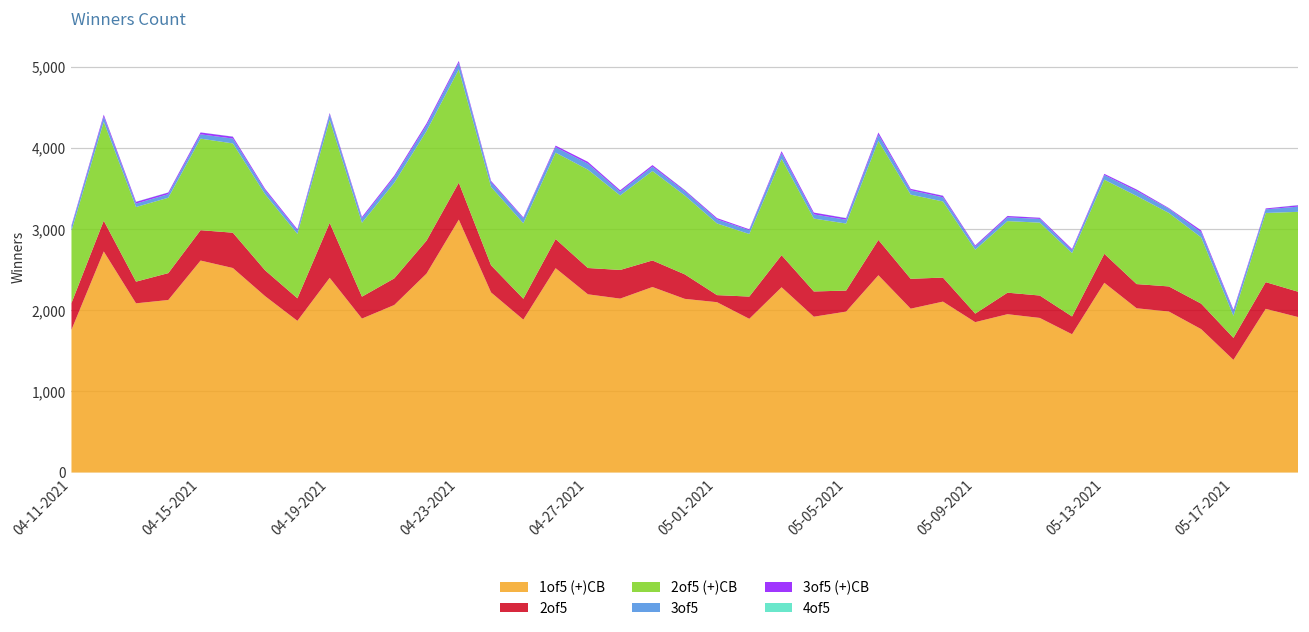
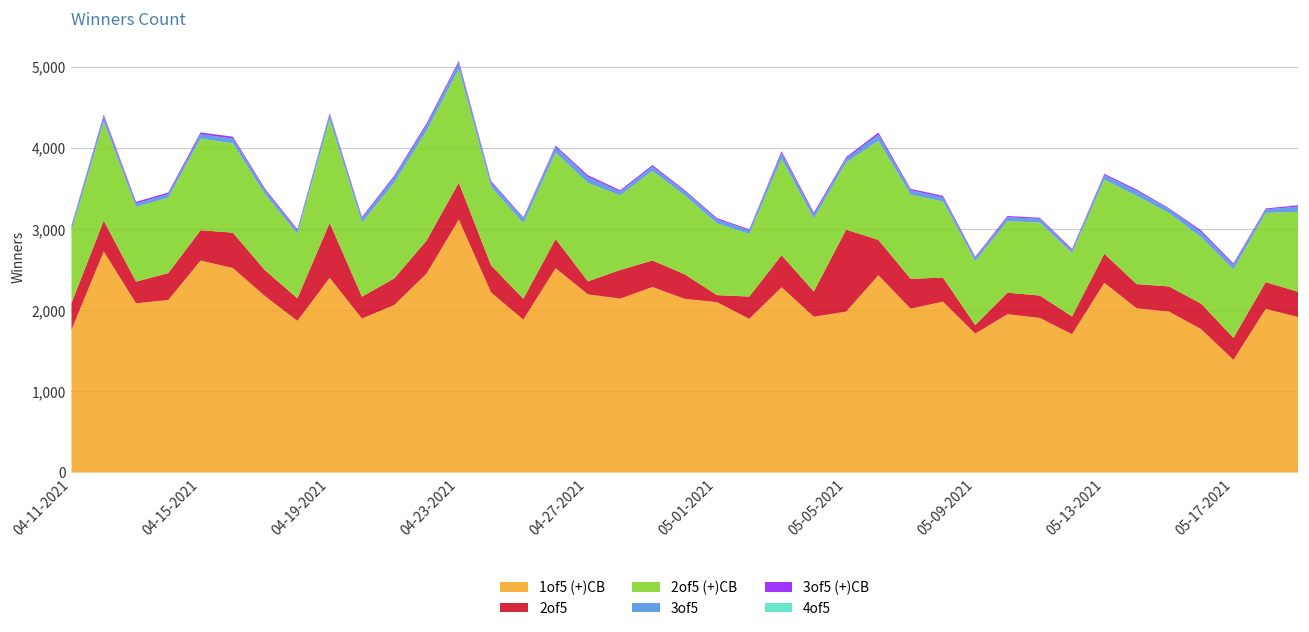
  {
    "1of5 (+)CB": {
      "04-11-2021": "1,800",
      "04-15-2021": "2,600",
      "04-19-2021": "2,400",
      "04-23-2021": "3,100",
      "04-27-2021": "2,200",
      "05-01-2021": "2,100",
      "05-05-2021": "2,000",
-     "05-09-2021": "1,900",
+     "05-09-2021": "1,700",
      "05-13-2021": "2,300",
      "05-17-2021": "1,400"
    },
    "2of5": {
      "04-11-2021": "300",
      "04-15-2021": "400",
      "04-19-2021": "700",
      "04-23-2021": "500",
-     "04-27-2021": "300",
+     "04-27-2021": "200",
      "05-01-2021": "100",
-     "05-05-2021": "300",
+     "05-05-2021": "1,000",
      "05-09-2021": "100",
      "05-13-2021": "400",
      "05-17-2021": "300"
    },
    "2of5 (+)CB": {
      "04-11-2021": "900",
      "04-15-2021": "1,100",
      "04-19-2021": "1,300",
      "04-23-2021": "1,400",
      "04-27-2021": "1,200",
      "05-01-2021": "900",
      "05-05-2021": "800",
      "05-09-2021": "800",
      "05-13-2021": "900",
-     "05-17-2021": "300"
+     "05-17-2021": "800"
    }
  }
